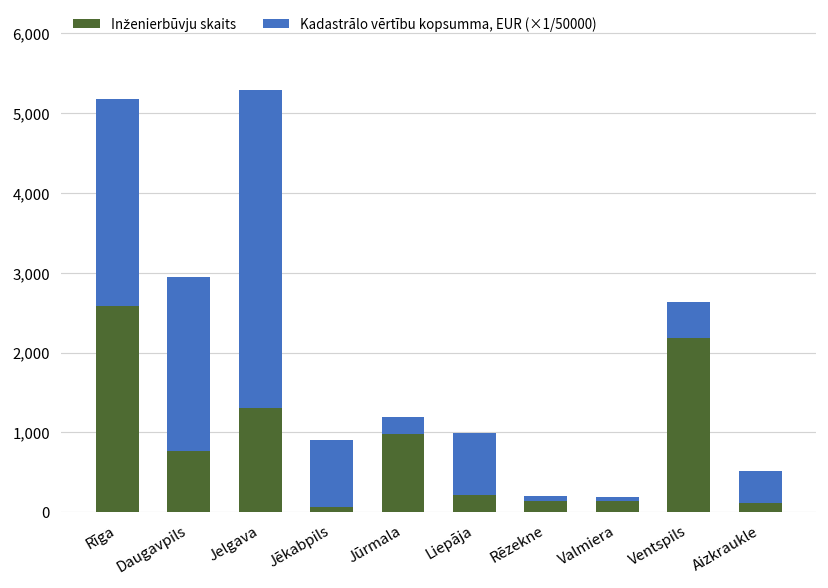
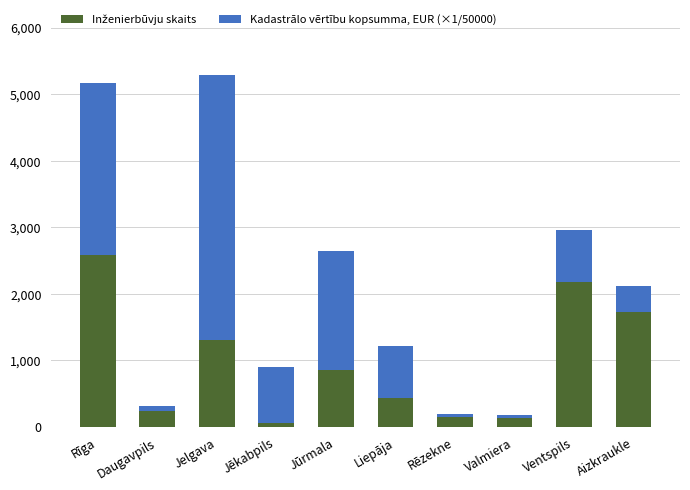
  {
    "Inženierbūvju skaits": {
      "Rīga": "2,600",
-     "Daugavpils": "800",
+     "Daugavpils": "200",
      "Jelgava": "1,300",
      "Jēkabpils": "100",
-     "Jūrmala": "1,000",
-     "Liepāja": "200",
+     "Jūrmala": "900",
+     "Liepāja": "400",
      "Rēzekne": "100",
      "Valmiera": "100",
      "Ventspils": "2,200",
-     "Aizkraukle": "100"
+     "Aizkraukle": "1,700"
    },
    "Kadastrālo vērtību kopsumma, EUR (×1/50000)": {
      "Rīga": "2,600",
-     "Daugavpils": "2,200",
+     "Daugavpils": "100",
      "Jelgava": "4,000",
      "Jēkabpils": "800",
-     "Jūrmala": "200",
+     "Jūrmala": "1,800",
      "Liepāja": "800",
      "Rēzekne": "100",
      "Valmiera": "0",
-     "Ventspils": "500",
+     "Ventspils": "800",
      "Aizkraukle": "400"
    }
  }
